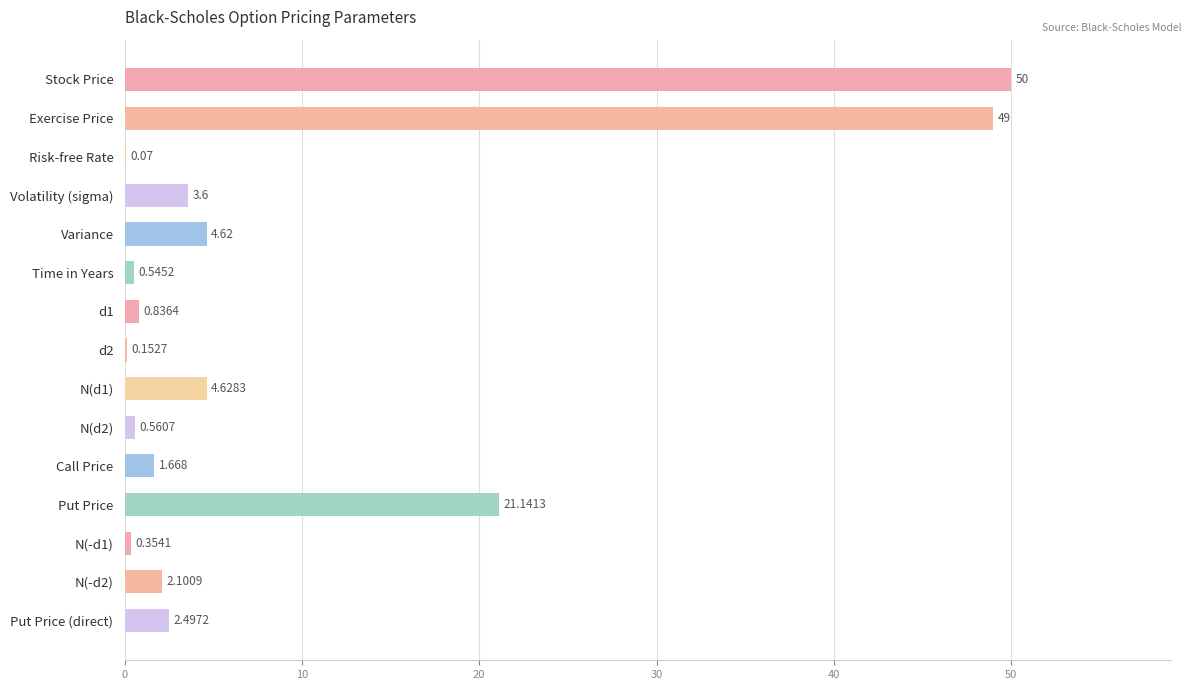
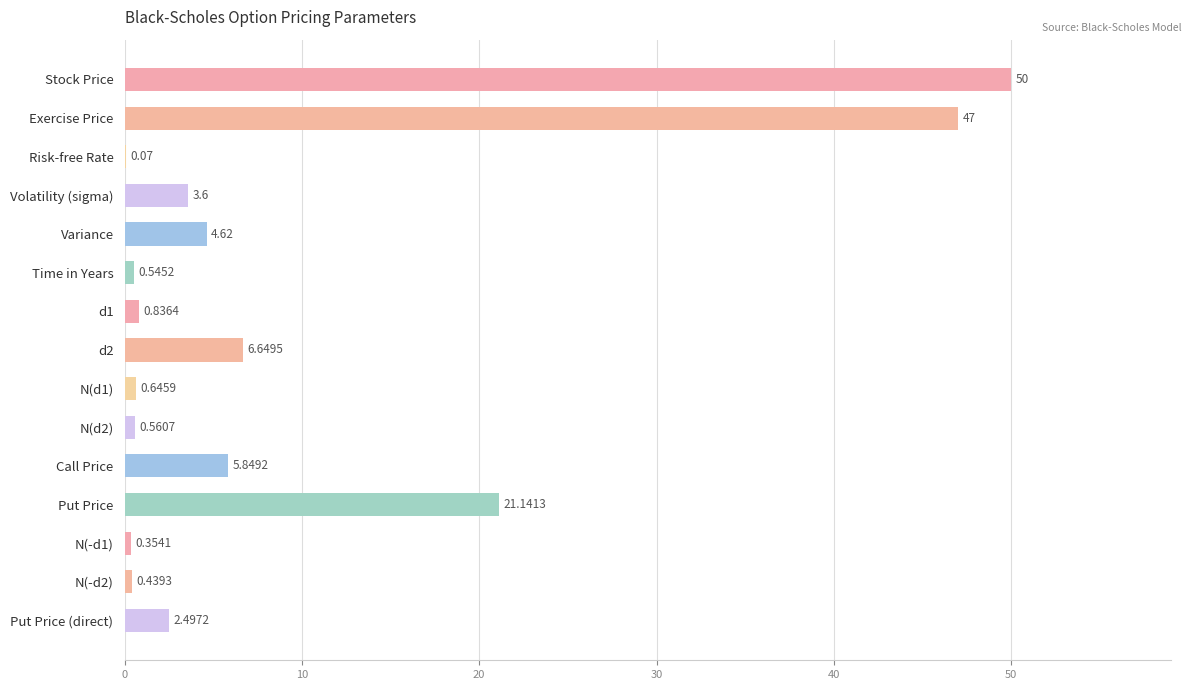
  {
    "Stock Price": 50,
-   "Exercise Price": 49,
+   "Exercise Price": 47,
    "Risk-free Rate": 0.07,
    "Volatility (sigma)": 3.6,
    "Variance": 4.62,
    "Time in Years": 0.5452,
    "d1": 0.8364,
-   "d2": 0.1527,
-   "N(d1)": 4.6283,
+   "d2": 6.6495,
+   "N(d1)": 0.6459,
    "N(d2)": 0.5607,
-   "Call Price": 1.668,
+   "Call Price": 5.8492,
    "Put Price": 21.1413,
    "N(-d1)": 0.3541,
-   "N(-d2)": 2.1009,
+   "N(-d2)": 0.4393,
    "Put Price (direct)": 2.4972
  }
